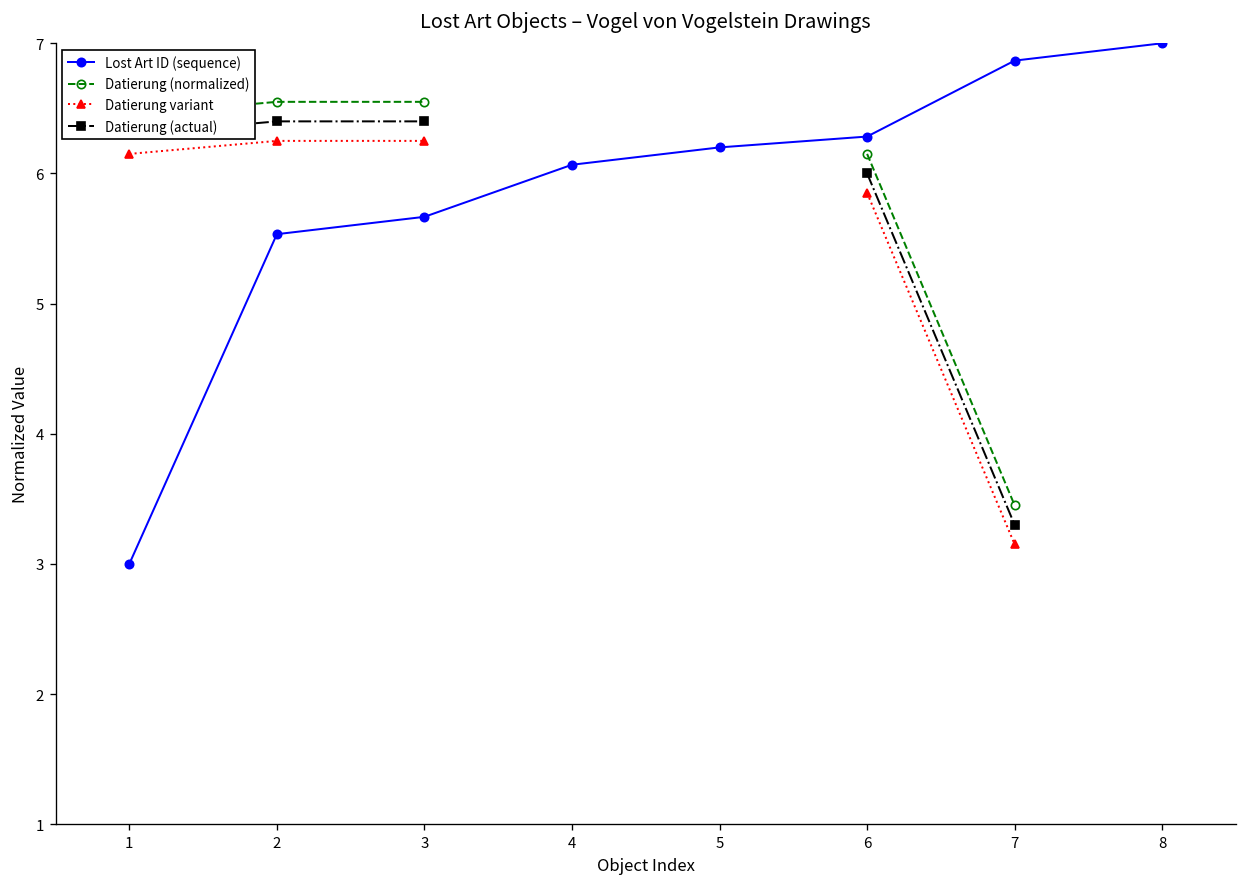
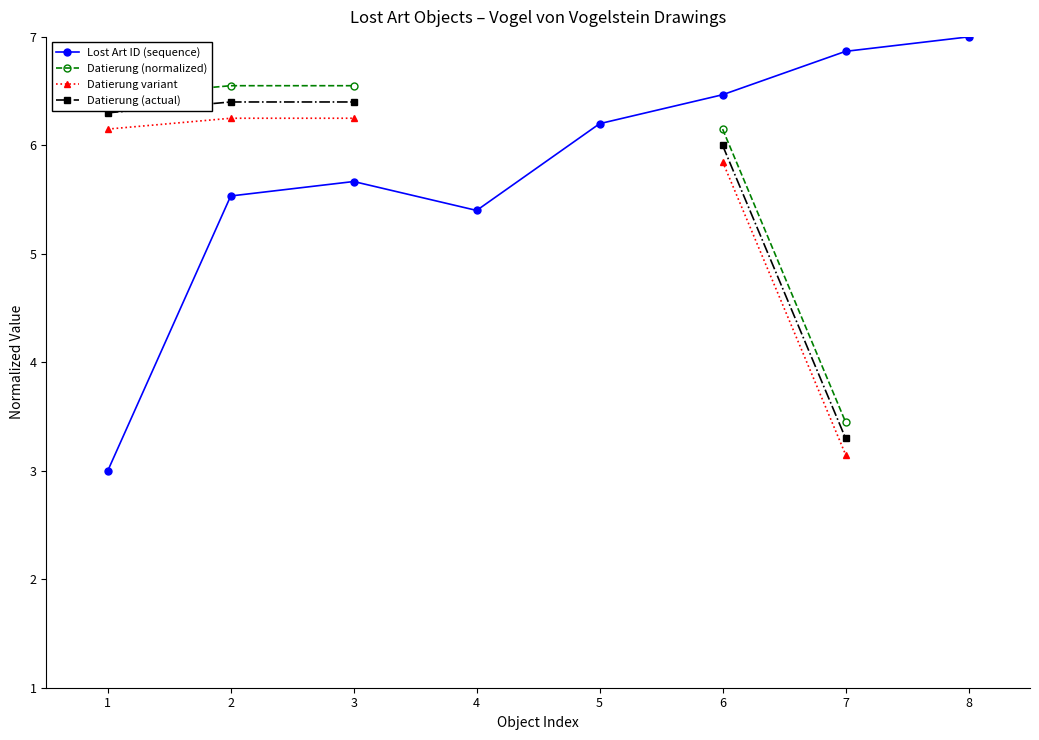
  {
    "Lost Art ID (sequence)": {
      "1": 3.00,
      "2": 5.53,
      "3": 5.67,
-     "4": 6.07,
+     "4": 5.40,
      "5": 6.20,
-     "6": 6.28,
+     "6": 6.47,
      "7": 6.87,
      "8": 7.00
    },
    "Datierung (normalized)": {
      "2": 6.55,
      "3": 6.55,
      "6": 6.15,
      "7": 3.45
    },
    "Datierung variant": {
      "1": 6.15,
      "2": 6.25,
      "3": 6.25,
      "6": 5.85,
      "7": 3.15
    },
    "Datierung (actual)": {
      "1": 6.30,
      "2": 6.40,
      "3": 6.40,
      "6": 6.00,
      "7": 3.30
    }
  }
